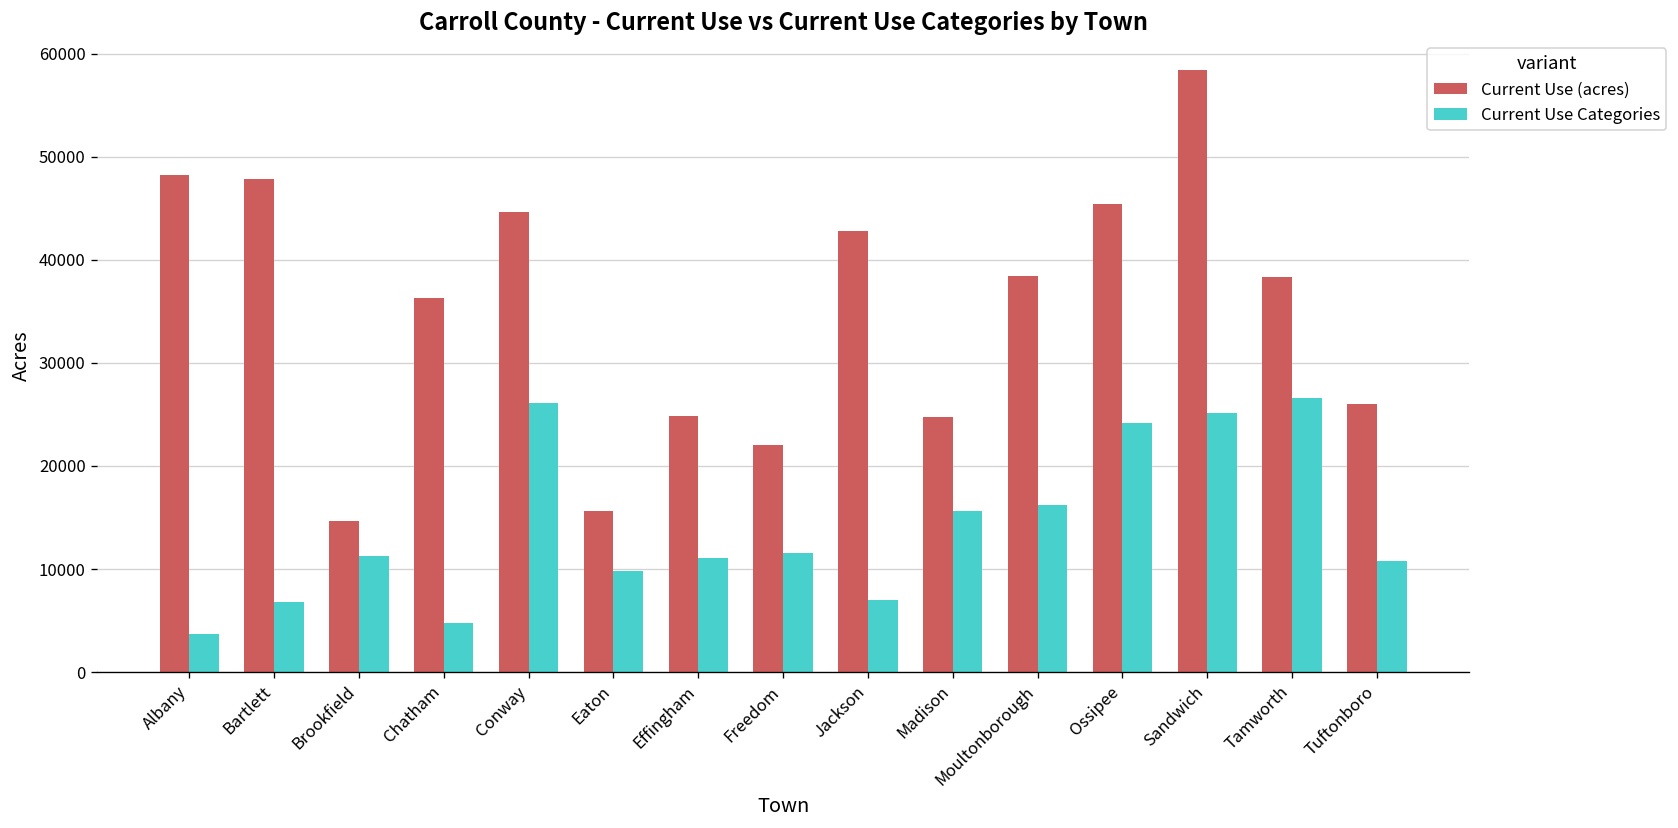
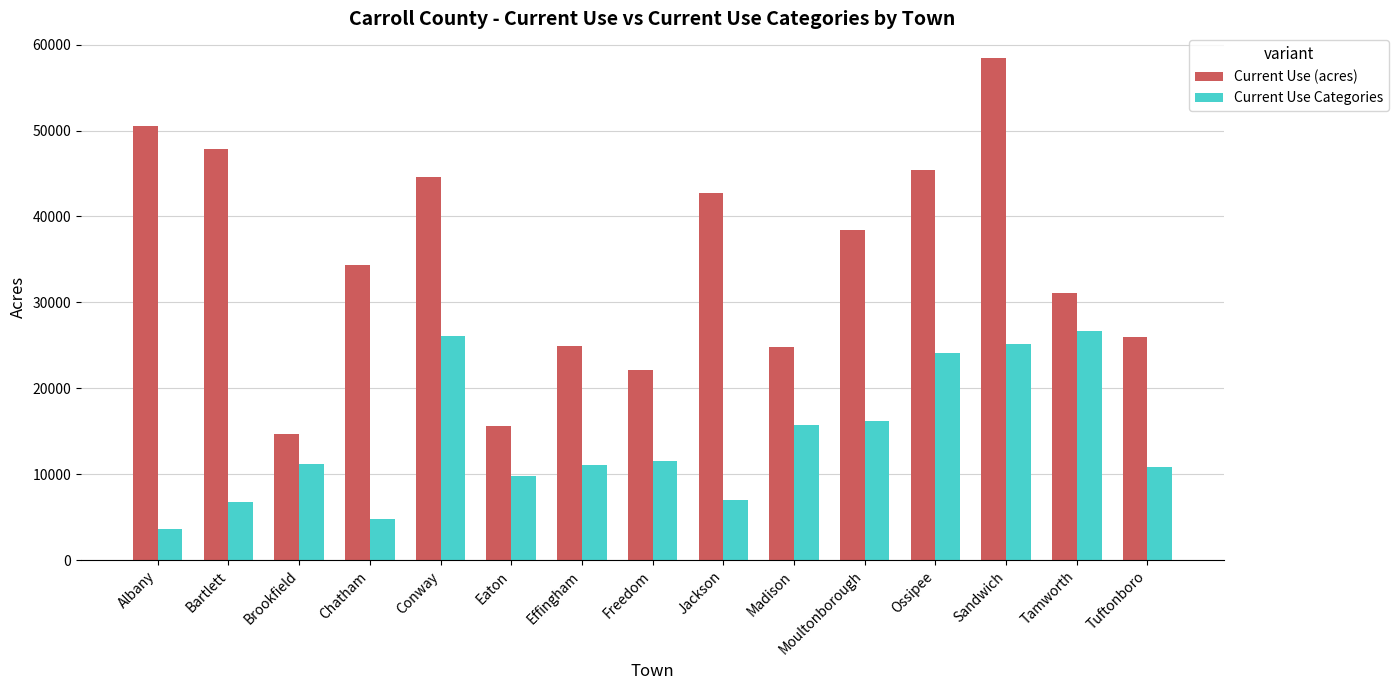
  {
    "Current Use (acres)": {
-     "Albany": 48000,
+     "Albany": 51000,
      "Bartlett": 48000,
      "Brookfield": 15000,
-     "Chatham": 36000,
+     "Chatham": 34000,
      "Conway": 45000,
      "Eaton": 16000,
      "Effingham": 25000,
      "Freedom": 22000,
      "Jackson": 43000,
      "Madison": 25000,
      "Moultonborough": 38000,
      "Ossipee": 45000,
      "Sandwich": 58000,
-     "Tamworth": 38000,
+     "Tamworth": 31000,
      "Tuftonboro": 26000
    },
    "Current Use Categories": {
      "Albany": 4000,
      "Bartlett": 7000,
      "Brookfield": 11000,
      "Chatham": 5000,
      "Conway": 26000,
      "Eaton": 10000,
      "Effingham": 11000,
      "Freedom": 12000,
      "Jackson": 7000,
      "Madison": 16000,
      "Moultonborough": 16000,
      "Ossipee": 24000,
      "Sandwich": 25000,
      "Tamworth": 27000,
      "Tuftonboro": 11000
    }
  }
